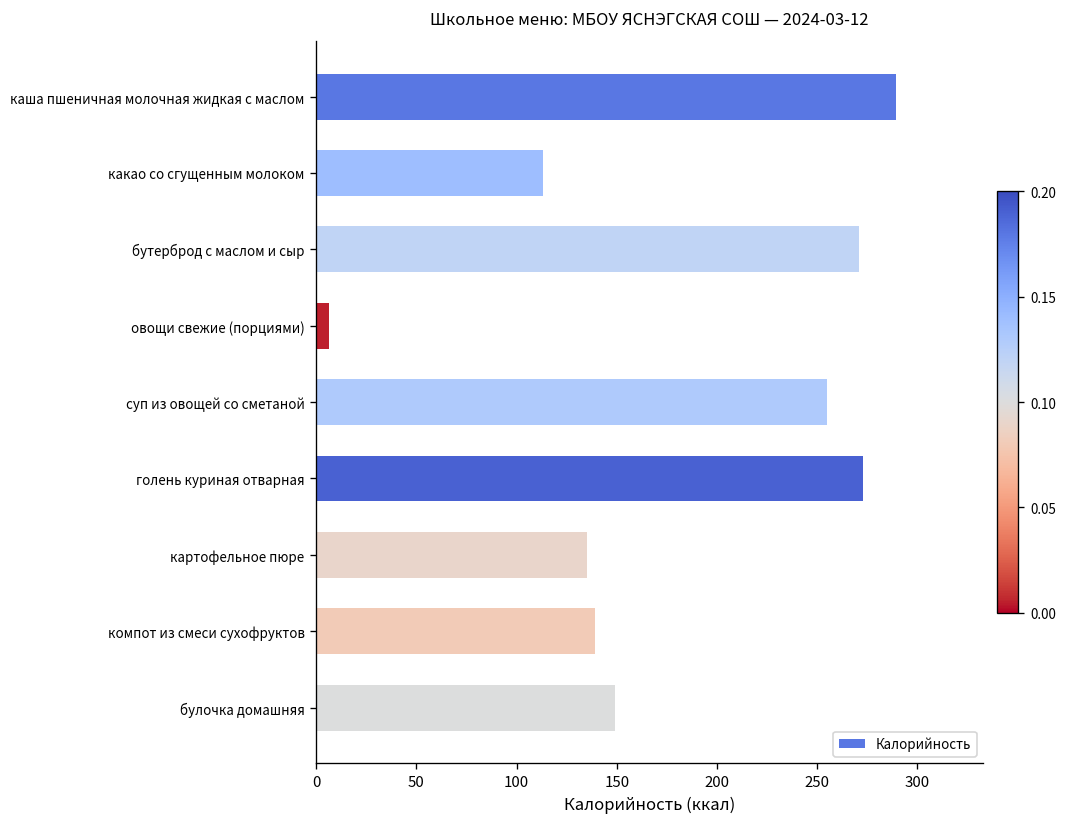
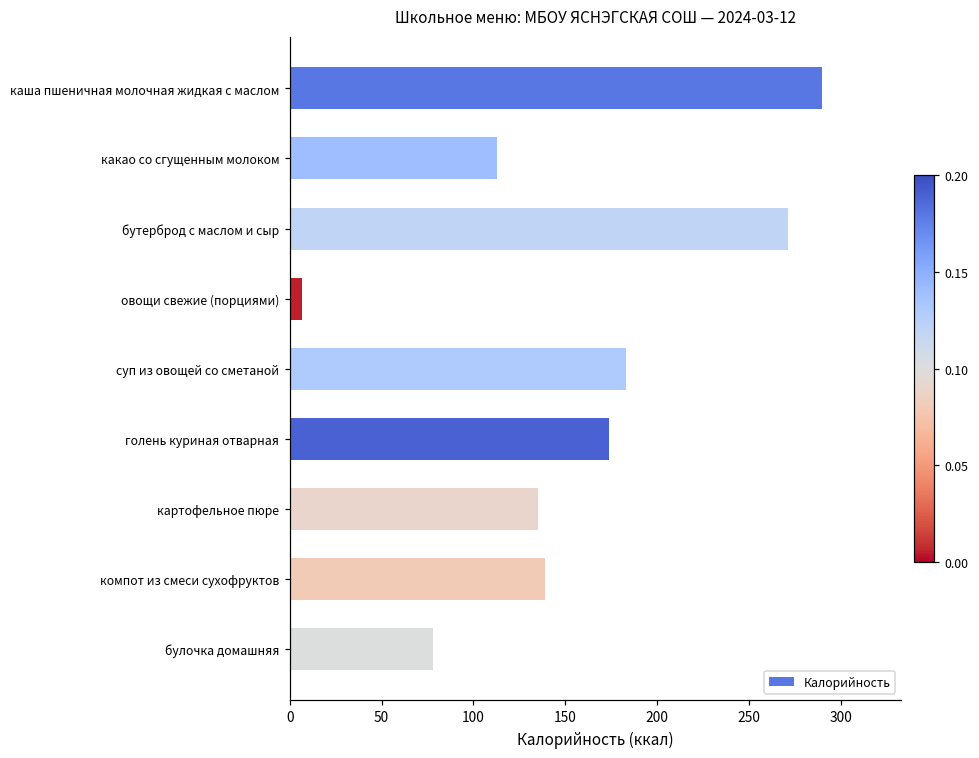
  {
    "каша пшеничная молочная жидкая с маслом": 290,
    "какао со сгущенным молоком": 113,
    "бутерброд с маслом и сыр": 271,
    "овощи свежие (порциями)": 7,
-   "суп из овощей со сметаной": 255,
-   "голень куриная отварная": 273,
+   "суп из овощей со сметаной": 183,
+   "голень куриная отварная": 174,
    "картофельное пюре": 135,
    "компот из смеси сухофруктов": 139,
-   "булочка домашняя": 149
+   "булочка домашняя": 78
  }
